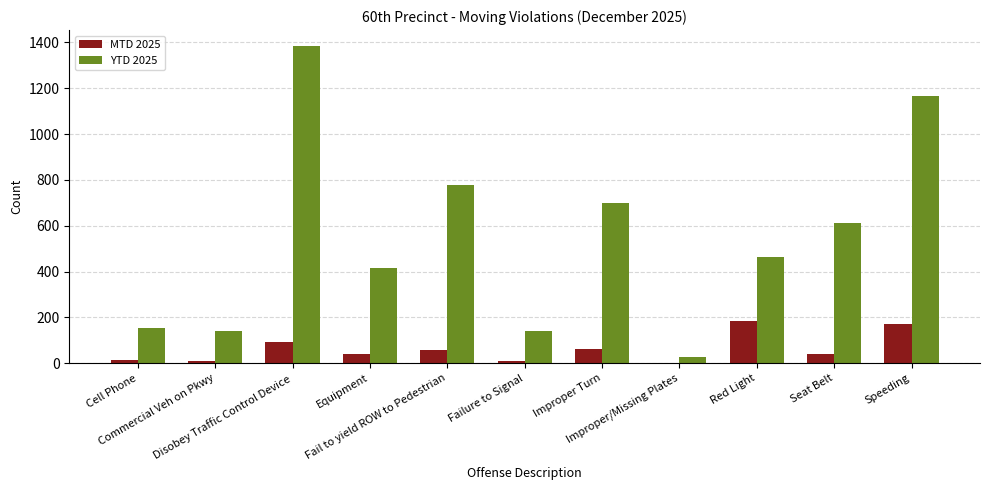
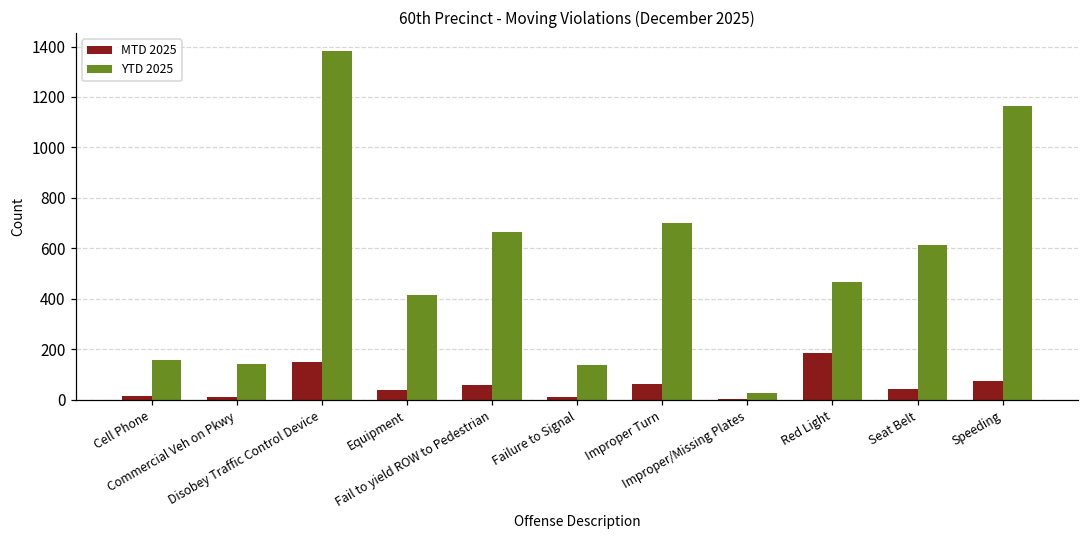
  {
    "MTD 2025": {
      "Cell Phone": 10,
      "Commercial Veh on Pkwy": 10,
-     "Disobey Traffic Control Device": 90,
+     "Disobey Traffic Control Device": 150,
      "Equipment": 40,
      "Fail to yield ROW to Pedestrian": 60,
      "Failure to Signal": 10,
      "Improper Turn": 60,
      "Red Light": 190,
      "Seat Belt": 40,
-     "Speeding": 170
+     "Speeding": 70
    },
    "YTD 2025": {
      "Cell Phone": 160,
      "Commercial Veh on Pkwy": 140,
      "Disobey Traffic Control Device": 1380,
      "Equipment": 420,
-     "Fail to yield ROW to Pedestrian": 780,
+     "Fail to yield ROW to Pedestrian": 660,
      "Failure to Signal": 140,
      "Improper Turn": 700,
      "Improper/Missing Plates": 30,
      "Red Light": 470,
      "Seat Belt": 610,
      "Speeding": 1170
    }
  }
